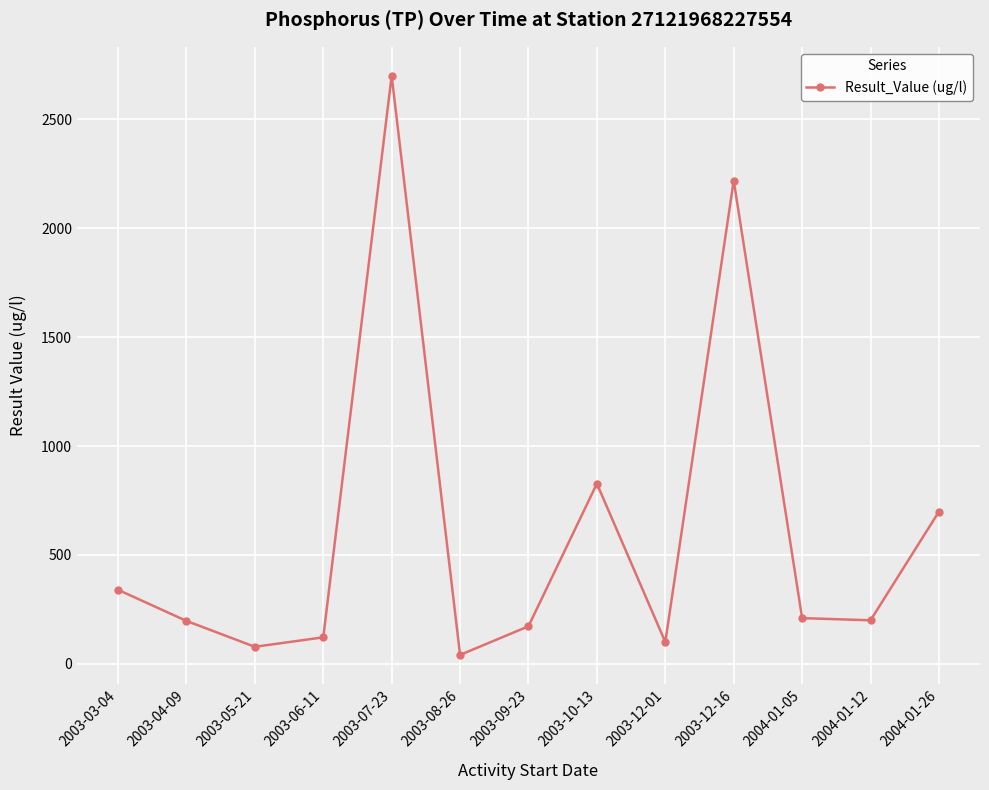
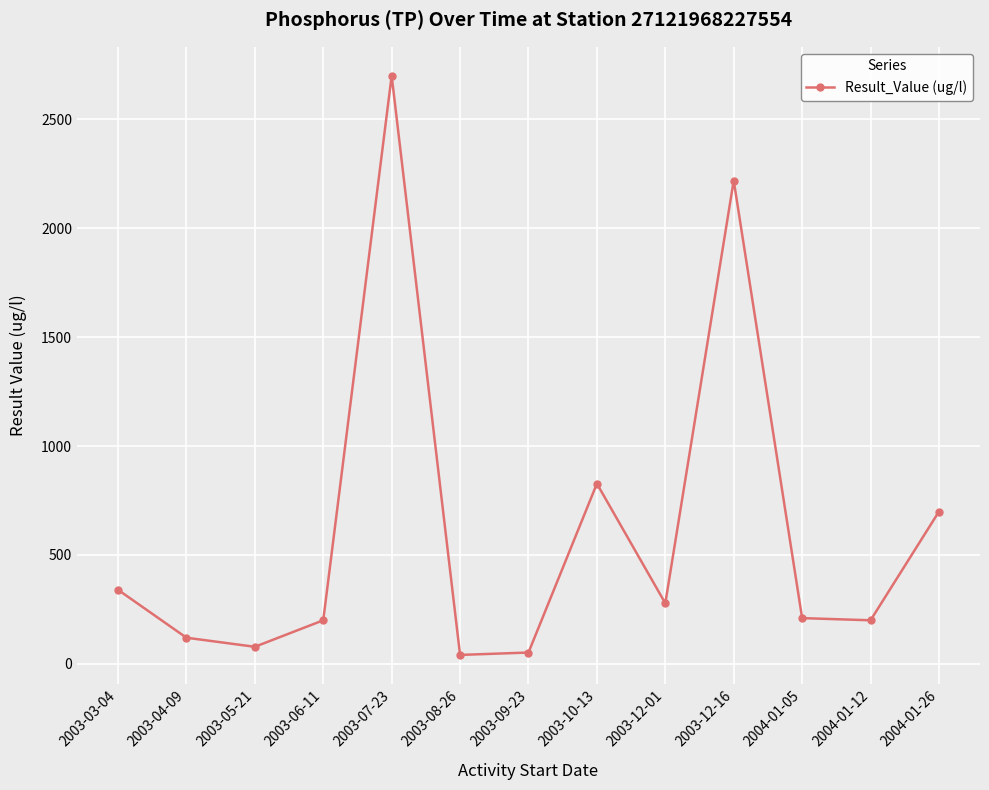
  {
    "2003-03-04": 340,
-   "2003-04-09": 200,
+   "2003-04-09": 120,
    "2003-05-21": 80,
-   "2003-06-11": 120,
+   "2003-06-11": 200,
    "2003-07-23": 2700,
    "2003-08-26": 40,
-   "2003-09-23": 170,
+   "2003-09-23": 50,
    "2003-10-13": 830,
-   "2003-12-01": 100,
+   "2003-12-01": 280,
    "2003-12-16": 2220,
    "2004-01-05": 210,
    "2004-01-12": 200,
    "2004-01-26": 700
  }
